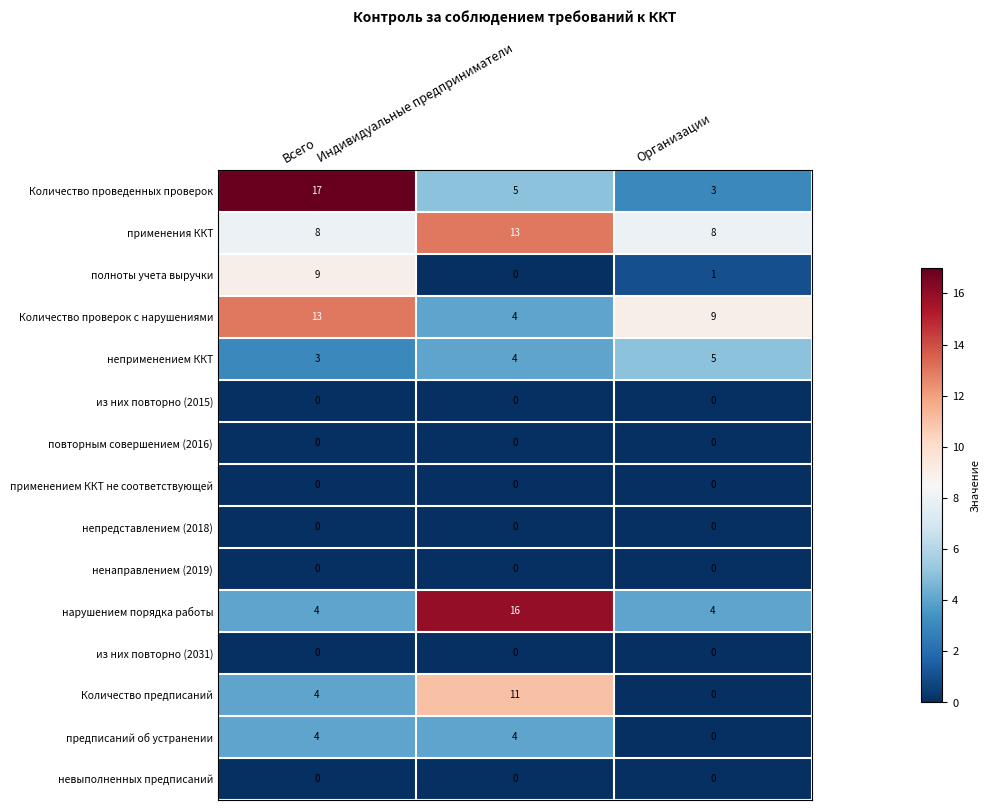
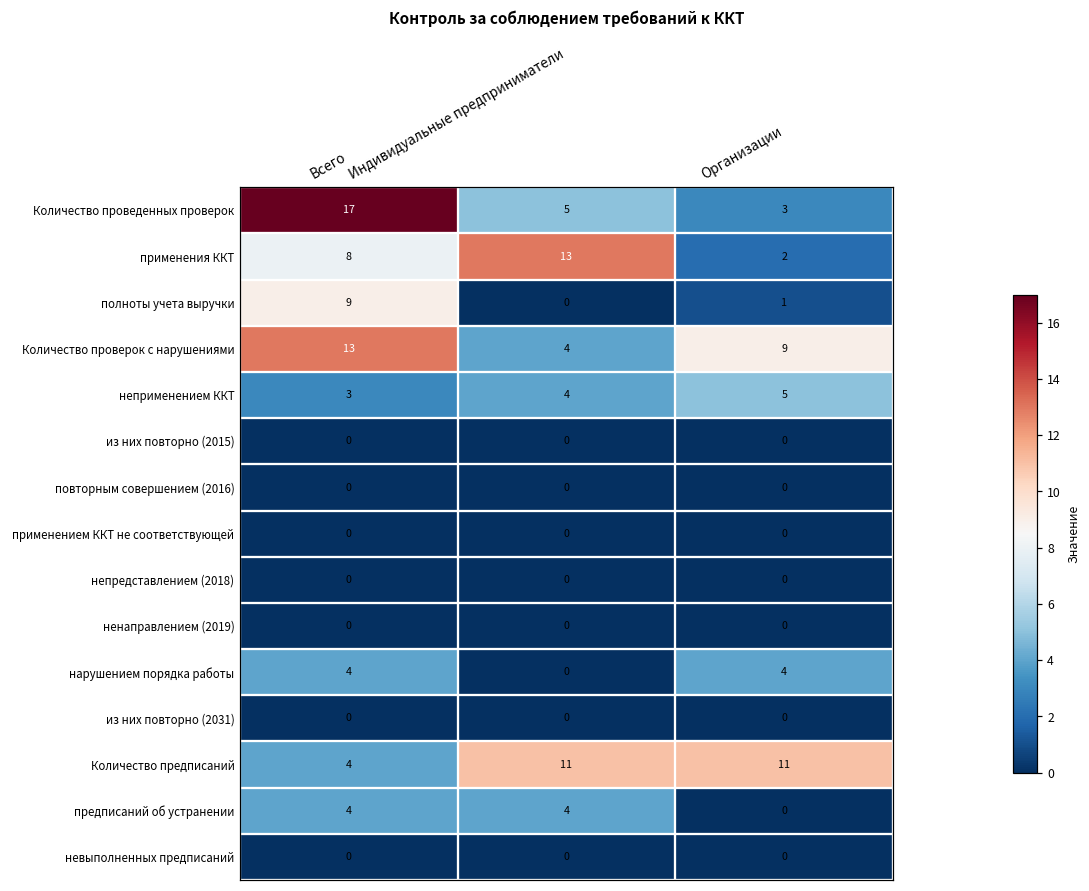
  {
    "Количество проведенных проверок": {
      "Всего": 17,
      "Индивидуальные предприниматели": 5,
      "Организации": 3
    },
    "применения ККТ": {
      "Всего": 8,
      "Индивидуальные предприниматели": 13,
-     "Организации": 8
+     "Организации": 2
    },
    "полноты учета выручки": {
      "Всего": 9,
      "Индивидуальные предприниматели": 0,
      "Организации": 1
    },
    "Количество проверок с нарушениями": {
      "Всего": 13,
      "Индивидуальные предприниматели": 4,
      "Организации": 9
    },
    "неприменением ККТ": {
      "Всего": 3,
      "Индивидуальные предприниматели": 4,
      "Организации": 5
    },
    "из них повторно (2015)": {
      "Всего": 0,
      "Индивидуальные предприниматели": 0,
      "Организации": 0
    },
    "повторным совершением (2016)": {
      "Всего": 0,
      "Индивидуальные предприниматели": 0,
      "Организации": 0
    },
    "применением ККТ не соответствующей": {
      "Всего": 0,
      "Индивидуальные предприниматели": 0,
      "Организации": 0
    },
    "непредставлением (2018)": {
      "Всего": 0,
      "Индивидуальные предприниматели": 0,
      "Организации": 0
    },
    "ненаправлением (2019)": {
      "Всего": 0,
      "Индивидуальные предприниматели": 0,
      "Организации": 0
    },
    "нарушением порядка работы": {
      "Всего": 4,
-     "Индивидуальные предприниматели": 16,
+     "Индивидуальные предприниматели": 0,
      "Организации": 4
    },
    "из них повторно (2031)": {
      "Всего": 0,
      "Индивидуальные предприниматели": 0,
      "Организации": 0
    },
    "Количество предписаний": {
      "Всего": 4,
      "Индивидуальные предприниматели": 11,
-     "Организации": 0
+     "Организации": 11
    },
    "предписаний об устранении": {
      "Всего": 4,
      "Индивидуальные предприниматели": 4,
      "Организации": 0
    },
    "невыполненных предписаний": {
      "Всего": 0,
      "Индивидуальные предприниматели": 0,
      "Организации": 0
    }
  }
